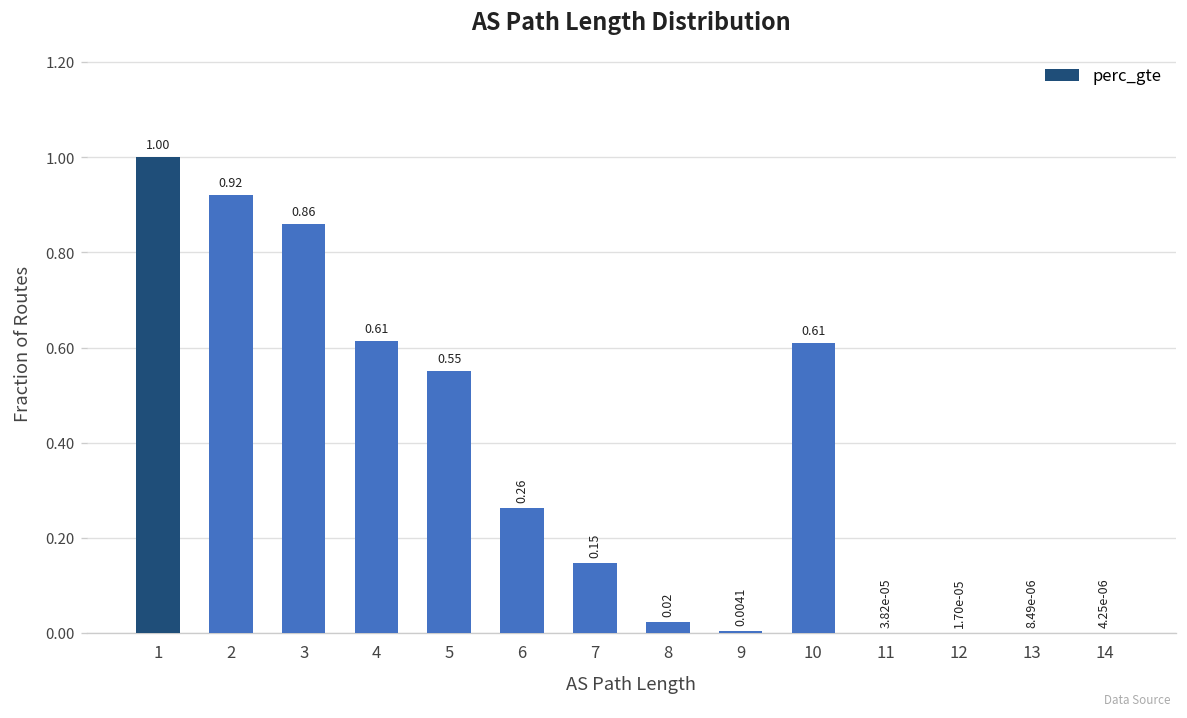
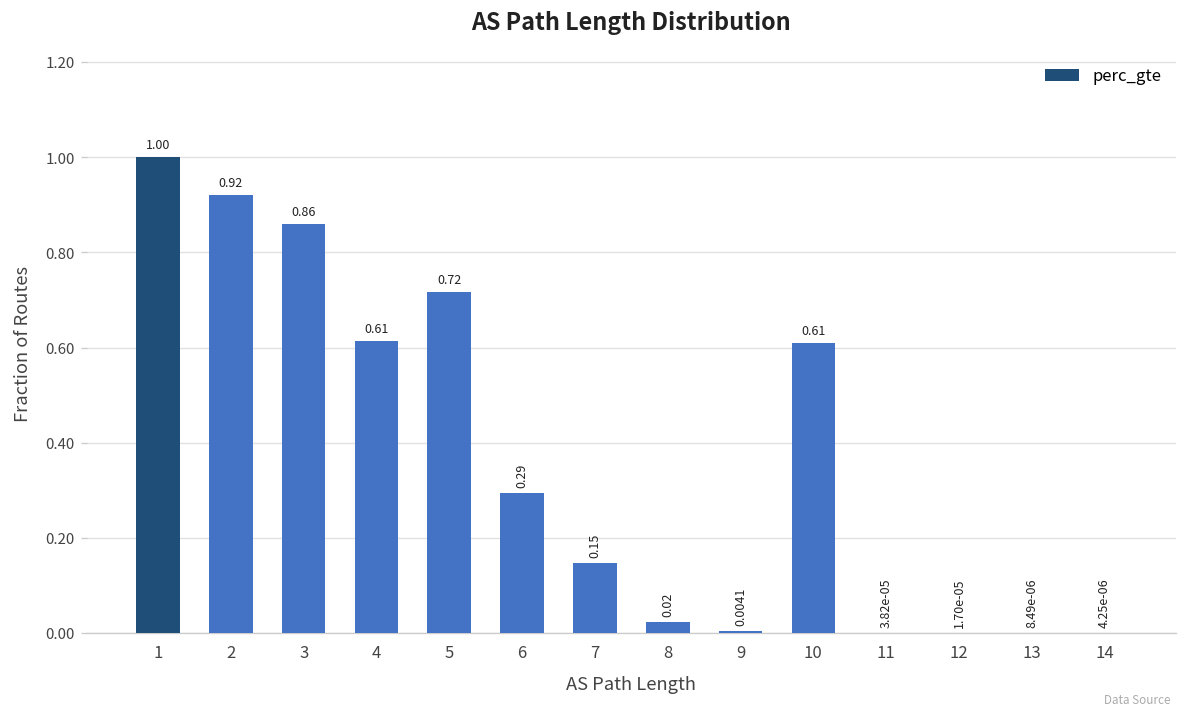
  {
    "1": "1.00",
    "2": "0.92",
    "3": "0.86",
    "4": "0.61",
-   "5": "0.55",
-   "6": "0.26",
+   "5": "0.72",
+   "6": "0.29",
    "7": "0.15",
    "8": "0.02",
    "9": "0.0041",
    "10": "0.61",
    "11": "3.82e-05",
    "12": "1.70e-05",
    "13": "8.49e-06",
    "14": "4.25e-06"
  }
